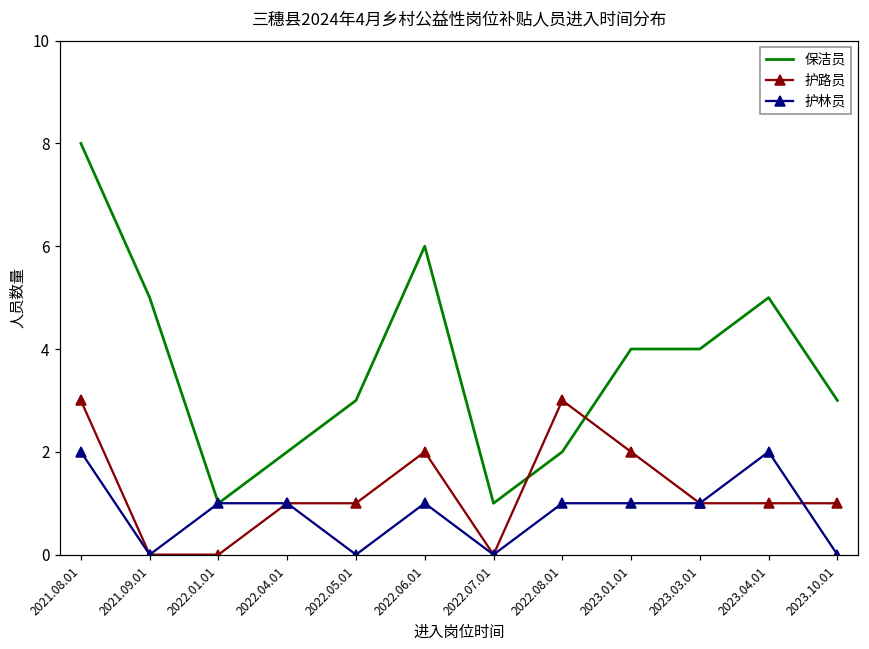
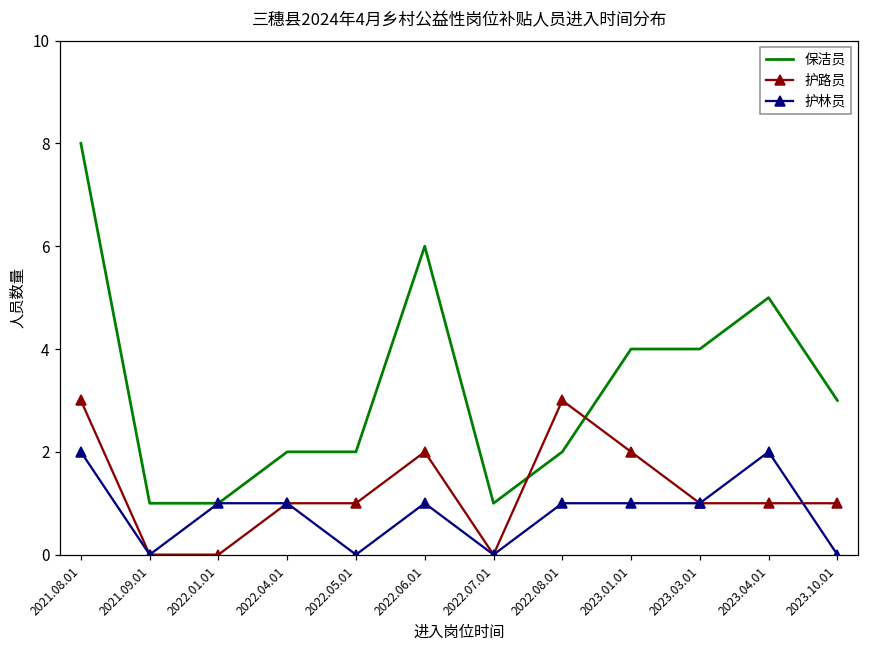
  {
    "保洁员": {
      "2021.08.01": 8,
-     "2021.09.01": 5,
+     "2021.09.01": 1,
      "2022.04.01": 2,
-     "2022.05.01": 3,
+     "2022.05.01": 2,
      "2022.06.01": 6,
      "2022.07.01": 1,
      "2022.08.01": 2,
      "2023.01.01": 4,
      "2023.03.01": 4,
      "2023.04.01": 5,
      "2023.10.01": 3
    },
    "护路员": {
      "2021.08.01": 3,
      "2022.01.01": 0,
      "2022.05.01": 1,
      "2022.06.01": 2,
      "2022.08.01": 3,
      "2023.01.01": 2,
      "2023.04.01": 1,
      "2023.10.01": 1
    },
    "护林员": {
      "2021.08.01": 2,
      "2022.05.01": 0,
      "2022.06.01": 1,
      "2022.08.01": 1,
      "2023.01.01": 1,
      "2023.04.01": 2,
      "2023.10.01": 0
    }
  }
